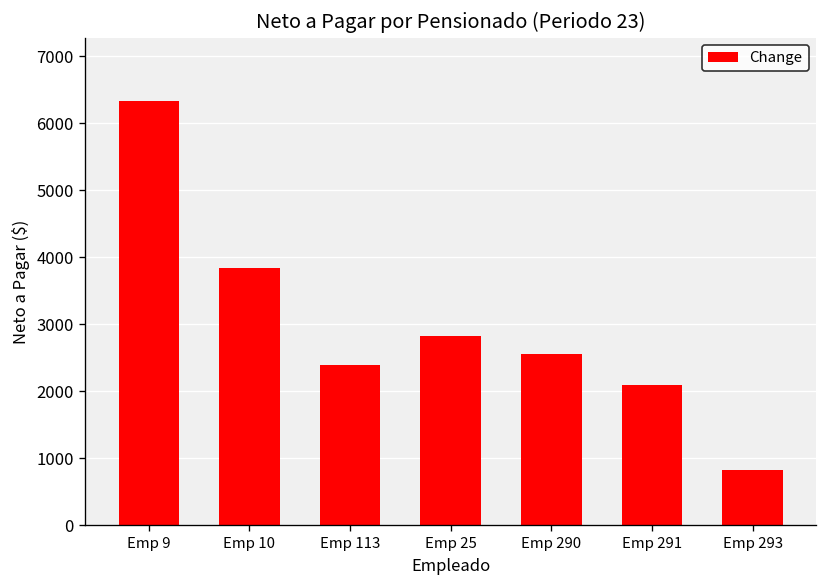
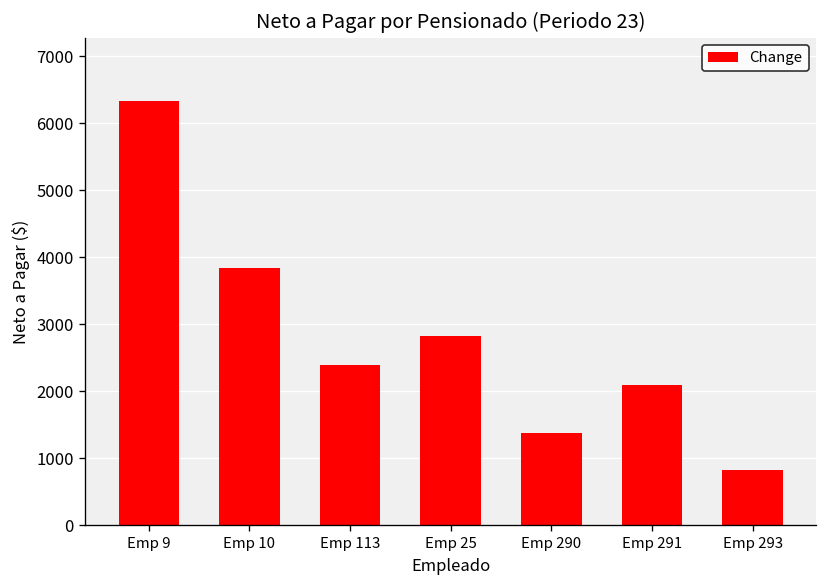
  {
    "Emp 9": 6300,
    "Emp 10": 3800,
    "Emp 113": 2400,
    "Emp 25": 2800,
-   "Emp 290": 2600,
+   "Emp 290": 1400,
    "Emp 291": 2100,
    "Emp 293": 800
  }
